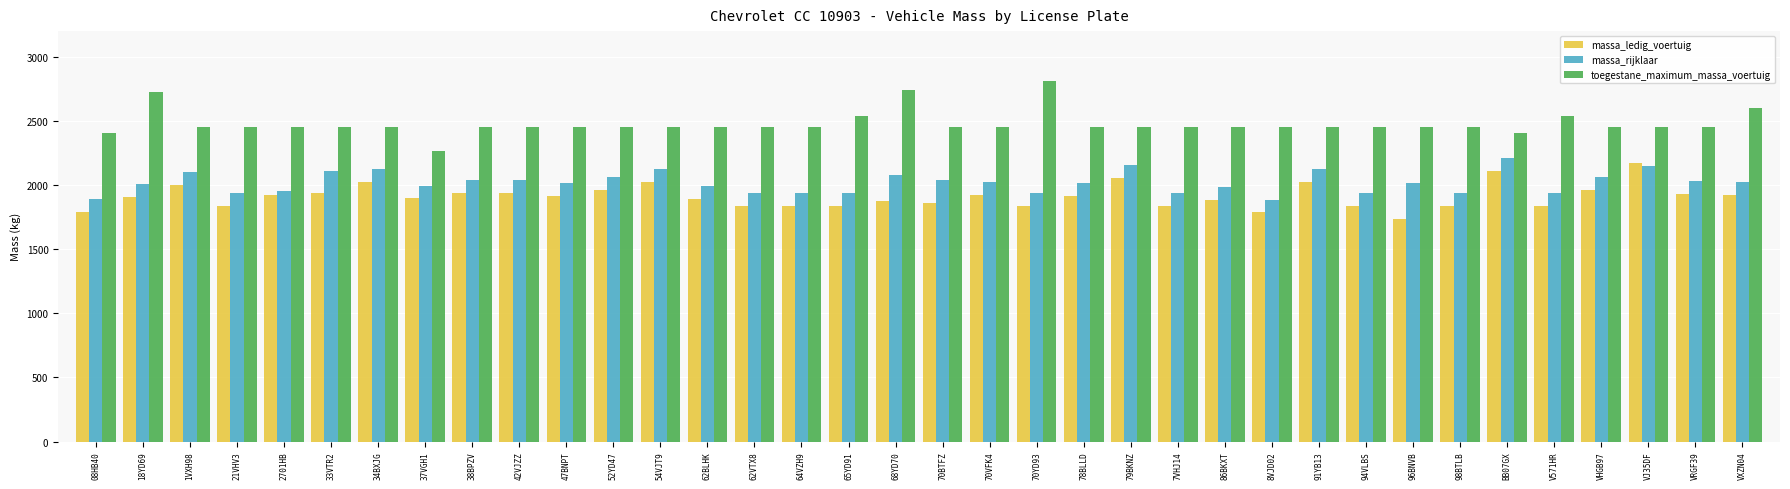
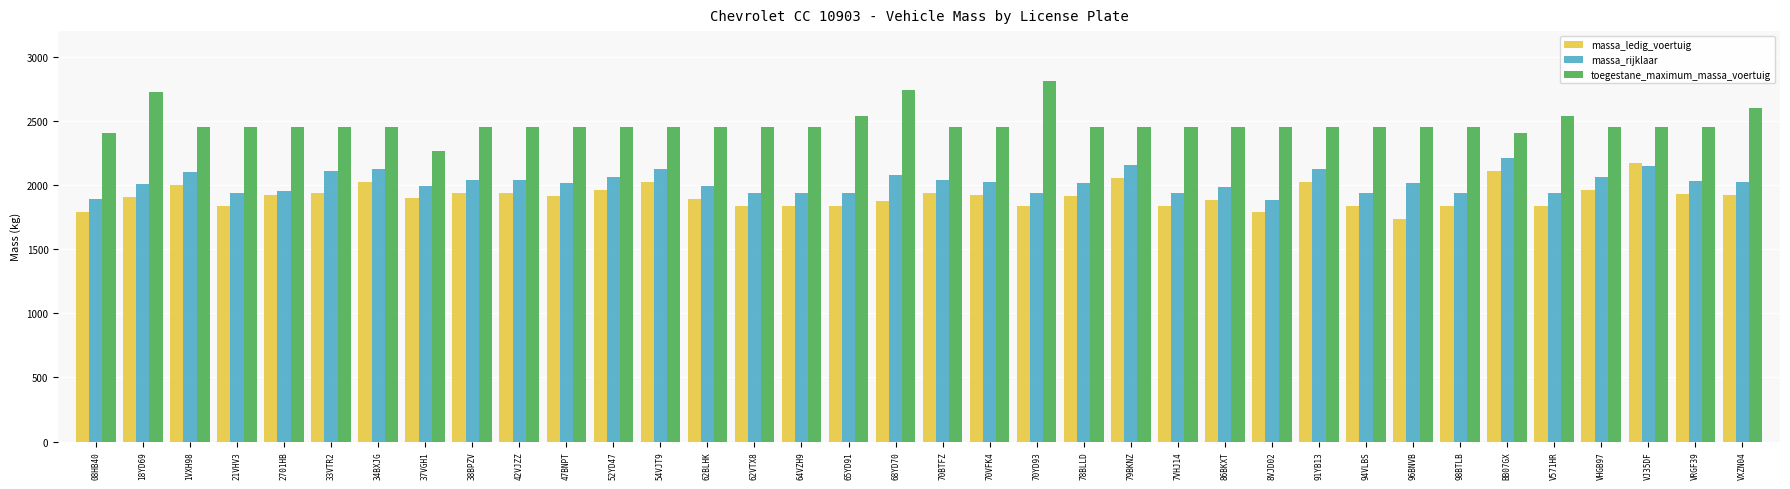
  {
    "massa_ledig_voertuig": {
      "08HB40": 1790,
      "18YD69": 1910,
      "1VXH98": 2000,
      "21VHV3": 1840,
      "2701HB": 1920,
      "33VTR2": 1940,
      "34BXJG": 2020,
      "37VGH1": 1900,
      "38BPZV": 1940,
      "42VJZZ": 1940,
      "47BNPT": 1920,
      "52YD47": 1960,
      "54VJT9": 2020,
      "62BLHK": 1890,
      "62VTX8": 1840,
      "64VZH9": 1840,
      "65YD91": 1840,
      "68YD70": 1880,
-     "70BTFZ": 1860,
+     "70BTFZ": 1940,
      "70VFK4": 1920,
      "70YD93": 1840,
      "78BLLD": 1920,
      "79BKNZ": 2060,
      "7VHJ14": 1840,
      "86BKXT": 1880,
      "8VJD02": 1790,
      "91YB13": 2020,
      "94VLBS": 1840,
      "96BNVB": 1730,
      "98BTLB": 1840,
      "BB07GX": 2110,
      "V571HR": 1840,
      "VHGB97": 1960,
      "VJ35DF": 2170,
      "VRGF39": 1930,
      "VXZN04": 1920
    },
    "massa_rijklaar": {
      "08HB40": 1890,
      "18YD69": 2010,
      "1VXH98": 2100,
      "21VHV3": 1940,
      "2701HB": 1950,
      "33VTR2": 2110,
      "34BXJG": 2120,
      "37VGH1": 2000,
      "38BPZV": 2040,
      "42VJZZ": 2040,
      "47BNPT": 2020,
      "52YD47": 2060,
      "54VJT9": 2120,
      "62BLHK": 1990,
      "62VTX8": 1940,
      "64VZH9": 1940,
      "65YD91": 1940,
      "68YD70": 2080,
      "70BTFZ": 2040,
      "70VFK4": 2020,
      "70YD93": 1940,
      "78BLLD": 2020,
      "79BKNZ": 2160,
      "7VHJ14": 1940,
      "86BKXT": 1980,
      "8VJD02": 1890,
      "91YB13": 2120,
      "94VLBS": 1940,
      "96BNVB": 2020,
      "98BTLB": 1940,
      "BB07GX": 2210,
      "V571HR": 1940,
      "VHGB97": 2060,
      "VJ35DF": 2150,
      "VRGF39": 2030,
      "VXZN04": 2020
    },
    "toegestane_maximum_massa_voertuig": {
      "08HB40": 2400,
      "18YD69": 2720,
      "1VXH98": 2450,
      "21VHV3": 2450,
      "2701HB": 2450,
      "33VTR2": 2450,
      "34BXJG": 2450,
      "37VGH1": 2260,
      "38BPZV": 2450,
      "42VJZZ": 2450,
      "47BNPT": 2450,
      "52YD47": 2450,
      "54VJT9": 2450,
      "62BLHK": 2450,
      "62VTX8": 2450,
      "64VZH9": 2450,
      "65YD91": 2540,
      "68YD70": 2740,
      "70BTFZ": 2450,
      "70VFK4": 2450,
      "70YD93": 2810,
      "78BLLD": 2450,
      "79BKNZ": 2450,
      "7VHJ14": 2450,
      "86BKXT": 2450,
      "8VJD02": 2450,
      "91YB13": 2450,
      "94VLBS": 2450,
      "96BNVB": 2450,
      "98BTLB": 2450,
      "BB07GX": 2410,
      "V571HR": 2540,
      "VHGB97": 2450,
      "VJ35DF": 2450,
      "VRGF39": 2450,
      "VXZN04": 2600
    }
  }
